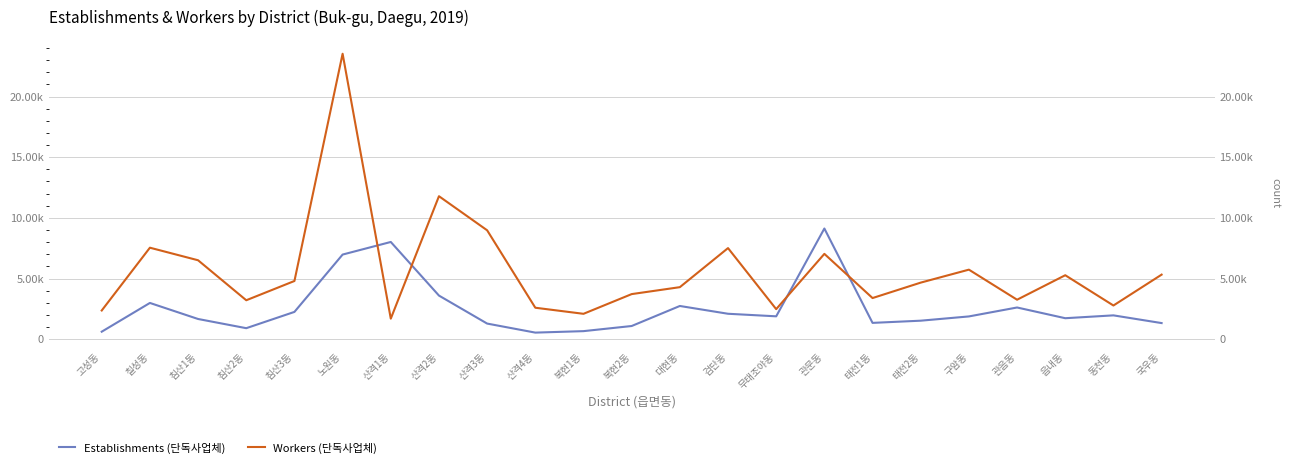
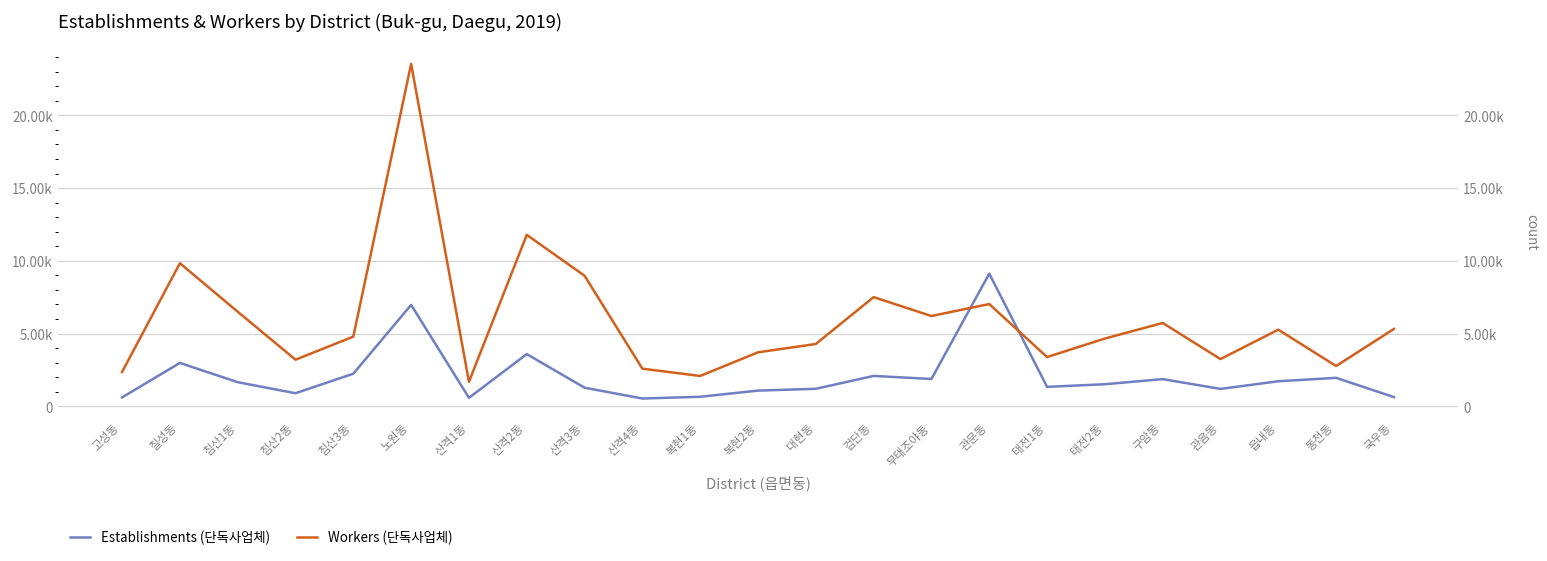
  {
    "Establishments (단독사업체)": {
      "고성동": 600,
      "칠성동": 3000,
      "침산1동": 1700,
      "침산2동": 900,
      "침산3동": 2200,
      "노원동": 7000,
-     "산격1동": 8000,
+     "산격1동": 600,
      "산격2동": 3600,
      "산격3동": 1300,
      "산격4동": 500,
      "복현1동": 700,
      "복현2동": 1100,
-     "대현동": 2700,
+     "대현동": 1200,
      "검단동": 2100,
      "무태조야동": 1900,
      "관문동": 9100,
      "태전1동": 1300,
      "태전2동": 1500,
      "구암동": 1900,
-     "관음동": 2600,
+     "관음동": 1200,
      "읍내동": 1700,
      "동천동": 2000,
-     "국우동": 1300
+     "국우동": 600
    },
    "Workers (단독사업체)": {
      "고성동": 2400,
-     "칠성동": 7500,
+     "칠성동": 9800,
      "침산1동": 6500,
      "침산2동": 3200,
      "침산3동": 4800,
      "노원동": 23500,
      "산격1동": 1700,
      "산격2동": 11800,
      "산격3동": 9000,
      "산격4동": 2600,
      "복현1동": 2100,
      "복현2동": 3700,
      "대현동": 4300,
      "검단동": 7500,
-     "무태조야동": 2500,
+     "무태조야동": 6200,
      "관문동": 7000,
      "태전1동": 3400,
      "태전2동": 4700,
      "구암동": 5700,
      "관음동": 3300,
      "읍내동": 5300,
      "동천동": 2800,
      "국우동": 5300
    }
  }
